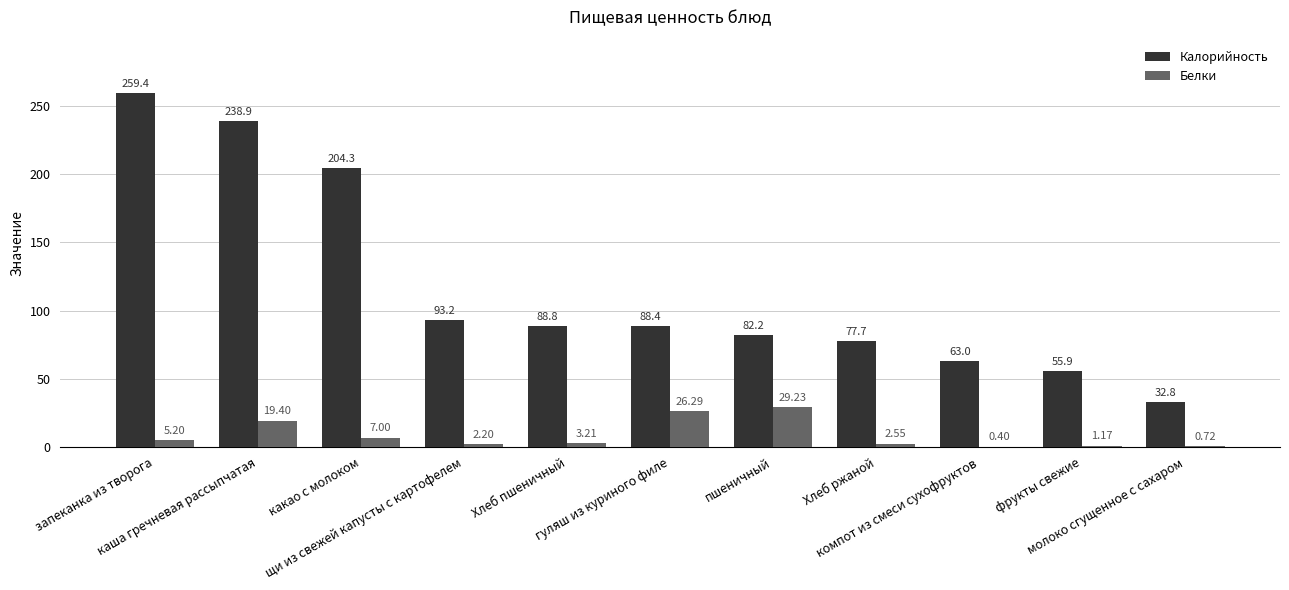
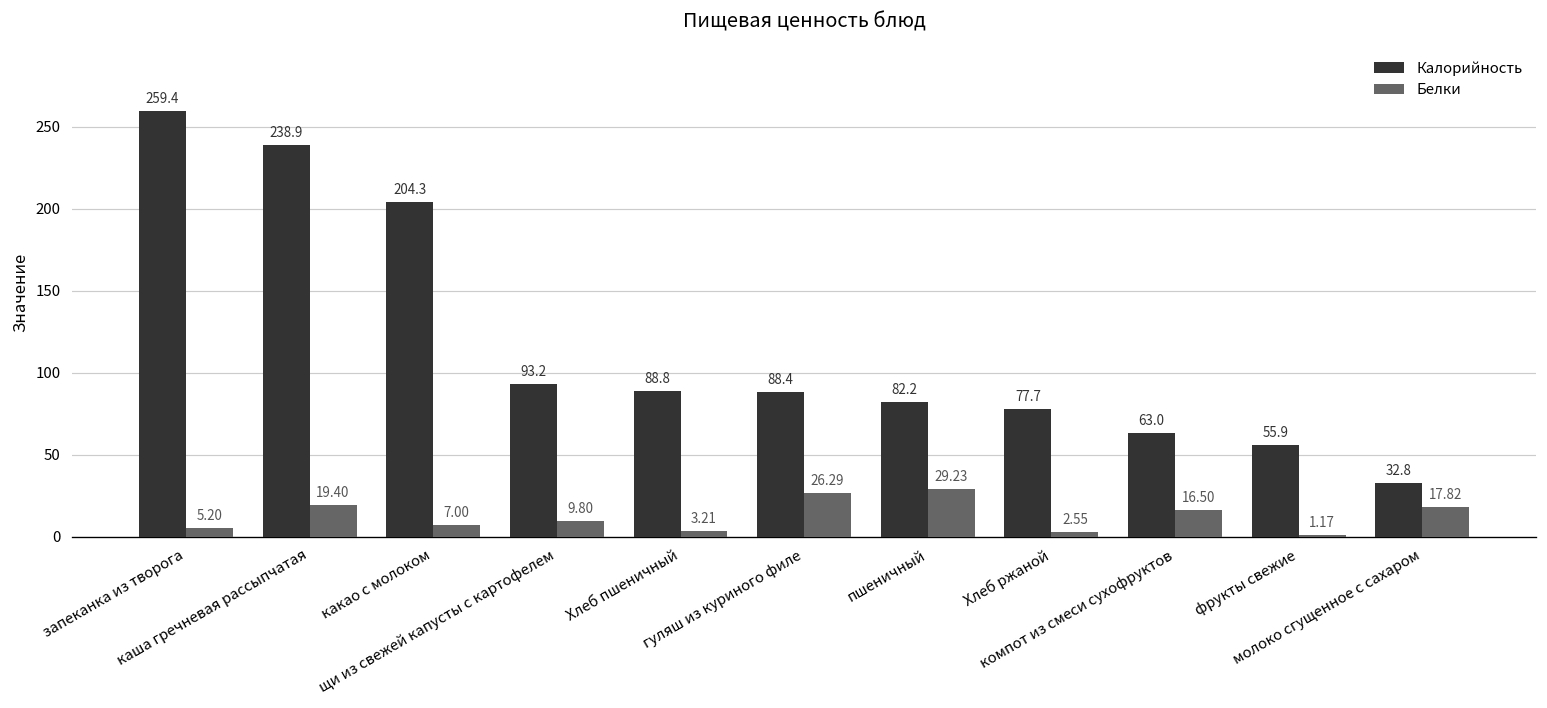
  {
    "Калорийность": {
      "запеканка из творога": 259.4,
      "каша гречневая рассыпчатая": 238.9,
      "какао с молоком": 204.3,
      "щи из свежей капусты с картофелем": 93.2,
      "Хлеб пшеничный": 88.8,
      "гуляш из куриного филе": 88.4,
      "пшеничный": 82.2,
      "Хлеб ржаной": 77.7,
      "компот из смеси сухофруктов": 63.0,
      "фрукты свежие": 55.9,
      "молоко сгущенное с сахаром": 32.8
    },
    "Белки": {
      "запеканка из творога": 5.20,
      "каша гречневая рассыпчатая": 19.40,
      "какао с молоком": 7.00,
-     "щи из свежей капусты с картофелем": 2.20,
+     "щи из свежей капусты с картофелем": 9.80,
      "Хлеб пшеничный": 3.21,
      "гуляш из куриного филе": 26.29,
      "пшеничный": 29.23,
      "Хлеб ржаной": 2.55,
-     "компот из смеси сухофруктов": 0.40,
+     "компот из смеси сухофруктов": 16.50,
      "фрукты свежие": 1.17,
-     "молоко сгущенное с сахаром": 0.72
+     "молоко сгущенное с сахаром": 17.82
    }
  }
